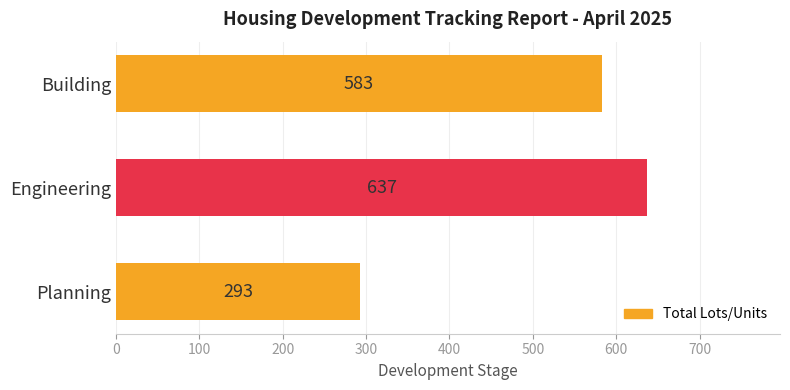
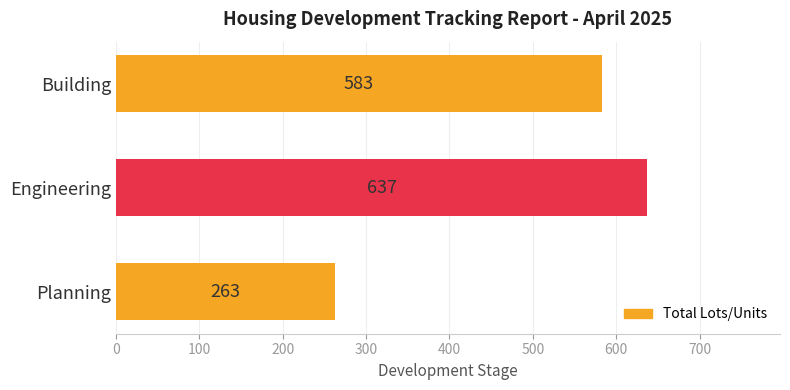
  {
    "Building": 583,
    "Engineering": 637,
-   "Planning": 293
+   "Planning": 263
  }
